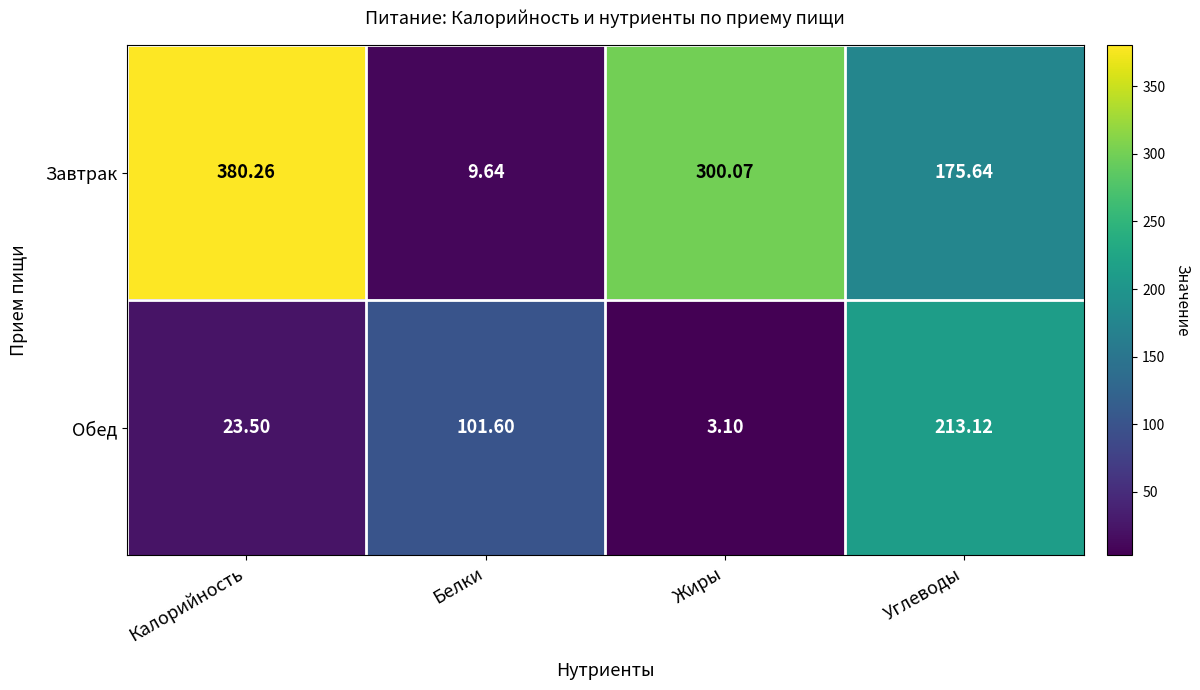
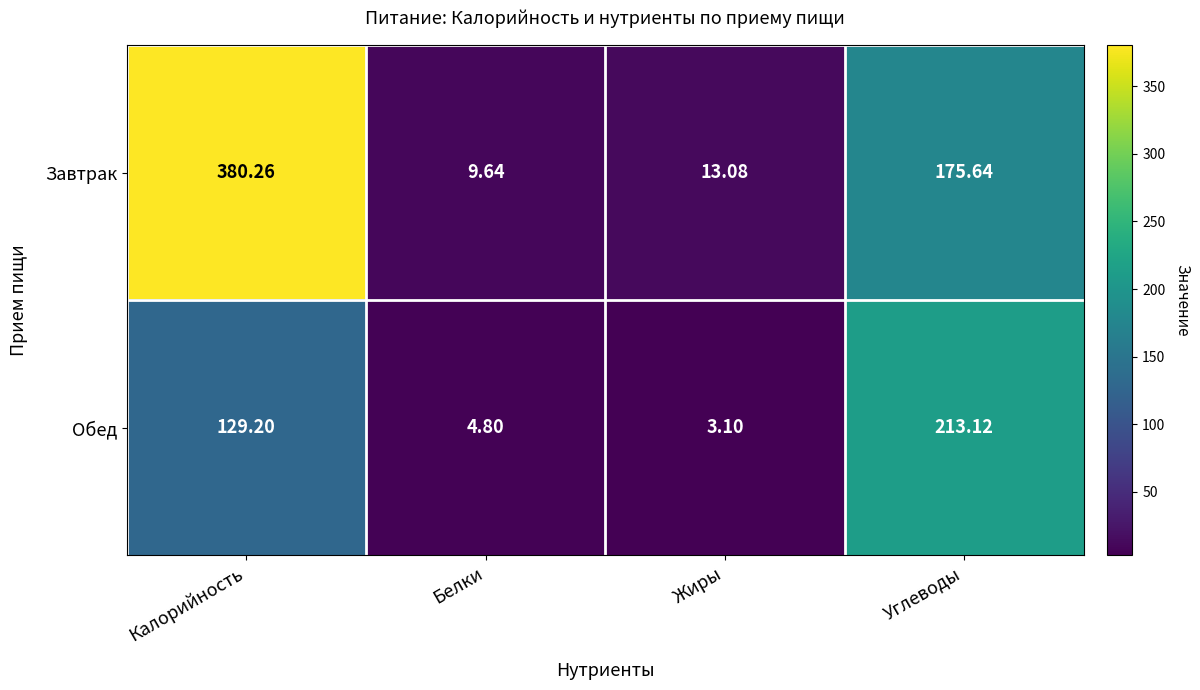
  {
    "Завтрак": {
      "Калорийность": 380.26,
      "Белки": 9.64,
-     "Жиры": 300.07,
+     "Жиры": 13.08,
      "Углеводы": 175.64
    },
    "Обед": {
-     "Калорийность": 23.50,
-     "Белки": 101.60,
+     "Калорийность": 129.20,
+     "Белки": 4.80,
      "Жиры": 3.10,
      "Углеводы": 213.12
    }
  }
